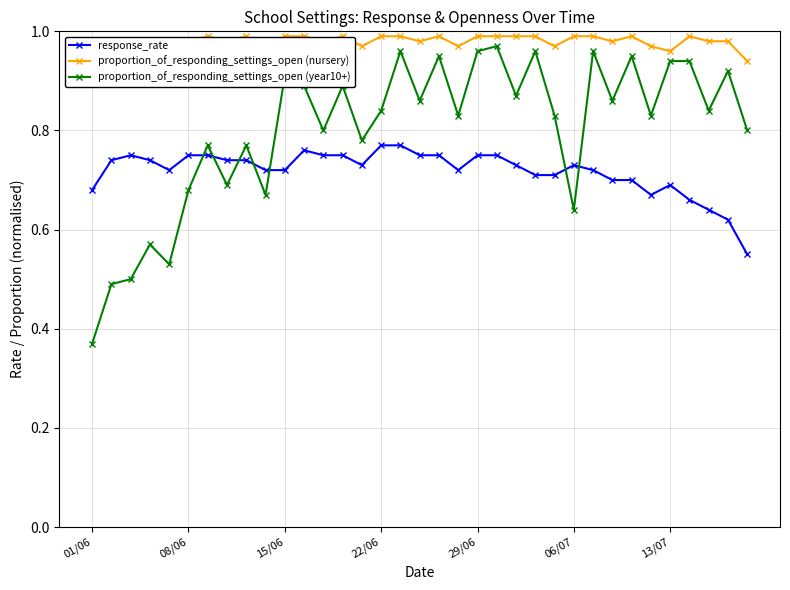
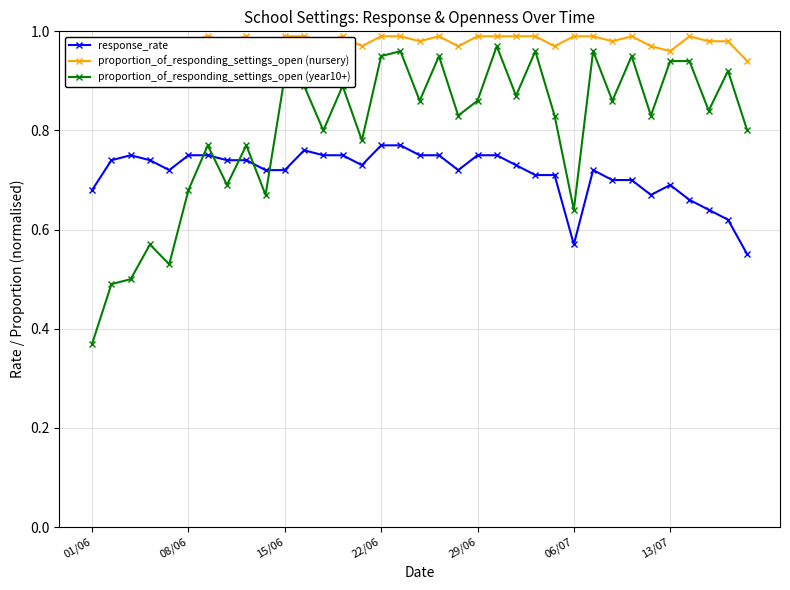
  {
    "response_rate": {
      "01/06": 0.68,
      "08/06": 0.75,
      "15/06": 0.72,
      "22/06": 0.77,
      "29/06": 0.75,
-     "06/07": 0.73,
+     "06/07": 0.57,
      "13/07": 0.69
    },
    "proportion_of_responding_settings_open (nursery)": {
      "15/06": 0.99,
      "22/06": 0.99,
      "29/06": 0.99,
      "06/07": 0.99,
      "13/07": 0.96
    },
    "proportion_of_responding_settings_open (year10+)": {
      "01/06": 0.37,
      "08/06": 0.68,
-     "22/06": 0.84,
-     "29/06": 0.96,
+     "22/06": 0.95,
+     "29/06": 0.86,
      "06/07": 0.64,
      "13/07": 0.94
    }
  }
